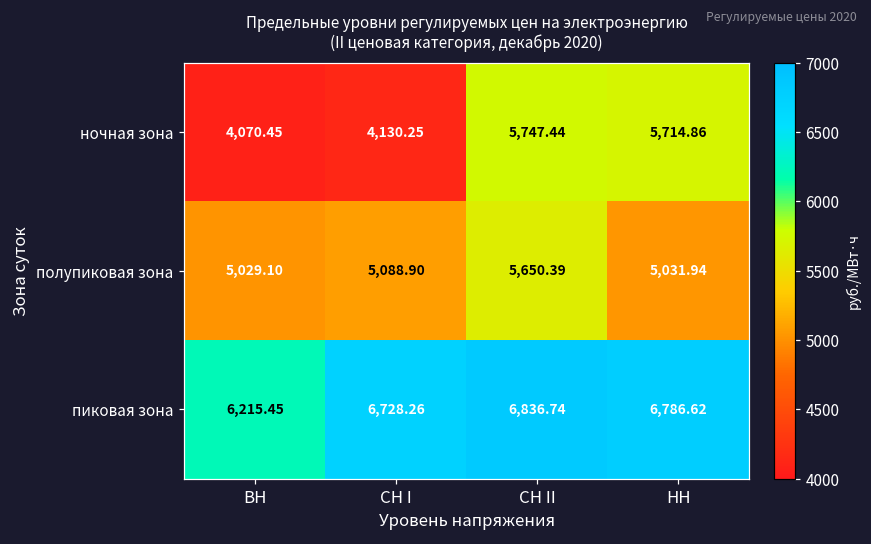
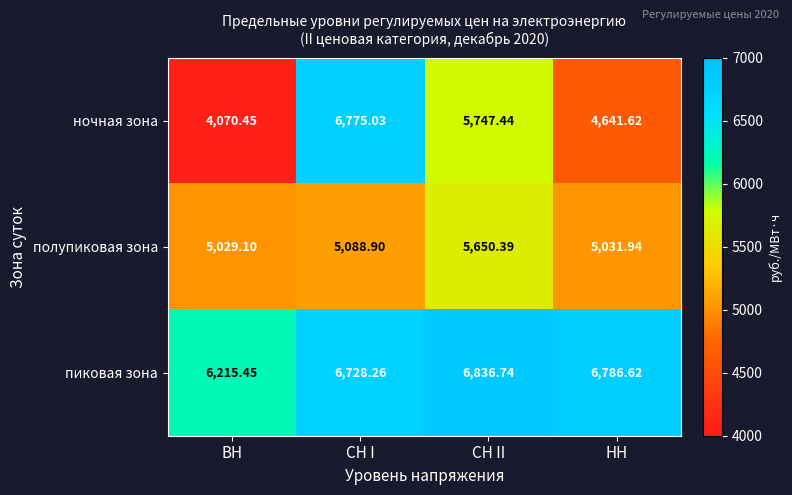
  {
    "ночная зона": {
      "ВН": "4,070.45",
-     "СН I": "4,130.25",
+     "СН I": "6,775.03",
      "СН II": "5,747.44",
-     "НН": "5,714.86"
+     "НН": "4,641.62"
    },
    "полупиковая зона": {
      "ВН": "5,029.10",
      "СН I": "5,088.90",
      "СН II": "5,650.39",
      "НН": "5,031.94"
    },
    "пиковая зона": {
      "ВН": "6,215.45",
      "СН I": "6,728.26",
      "СН II": "6,836.74",
      "НН": "6,786.62"
    }
  }
